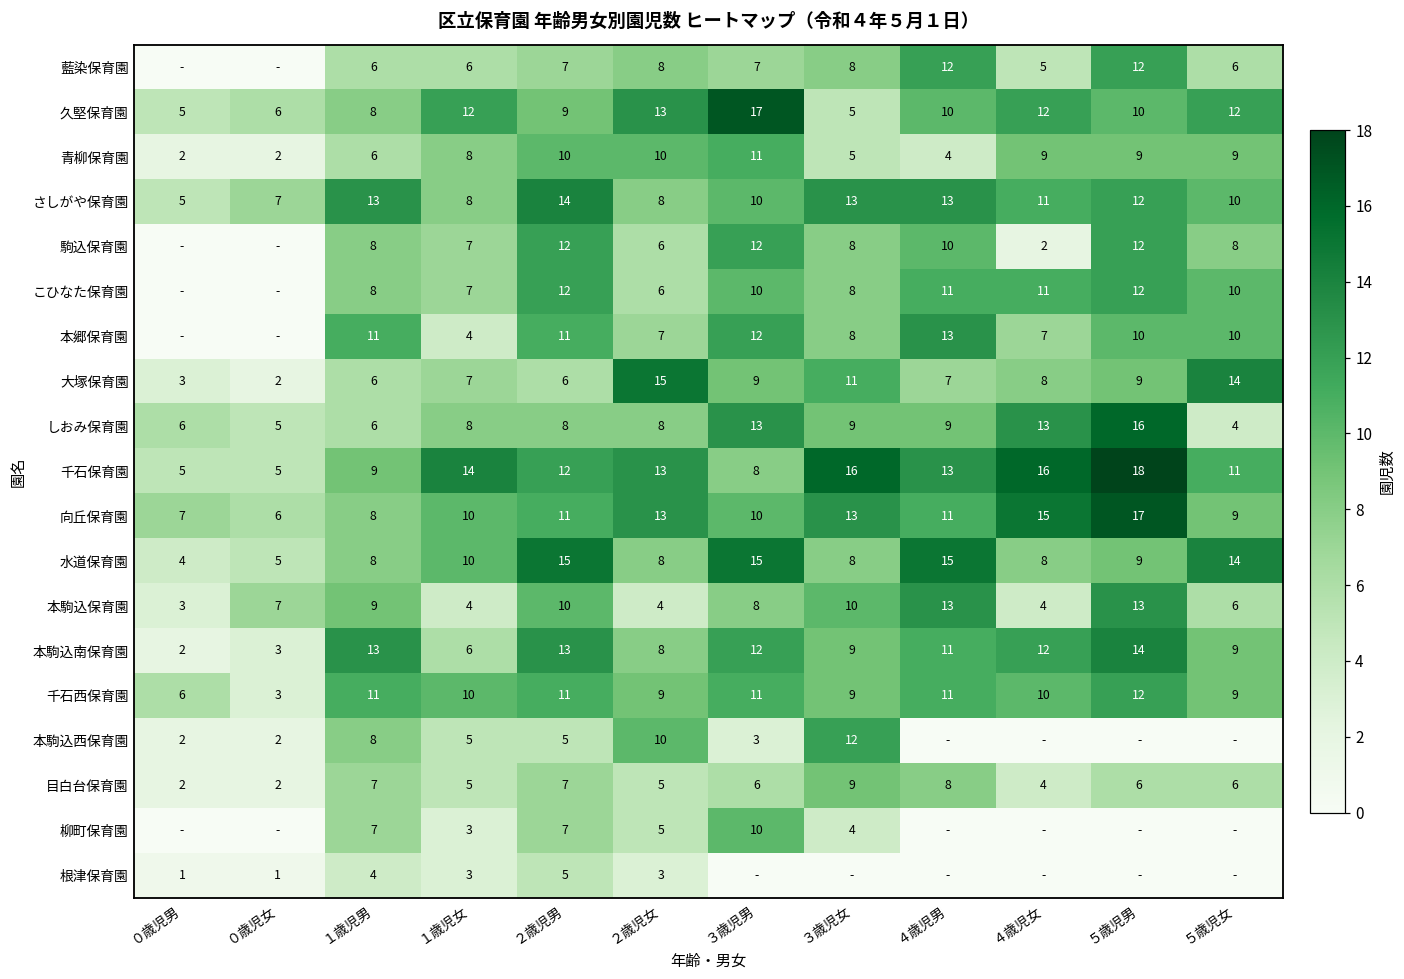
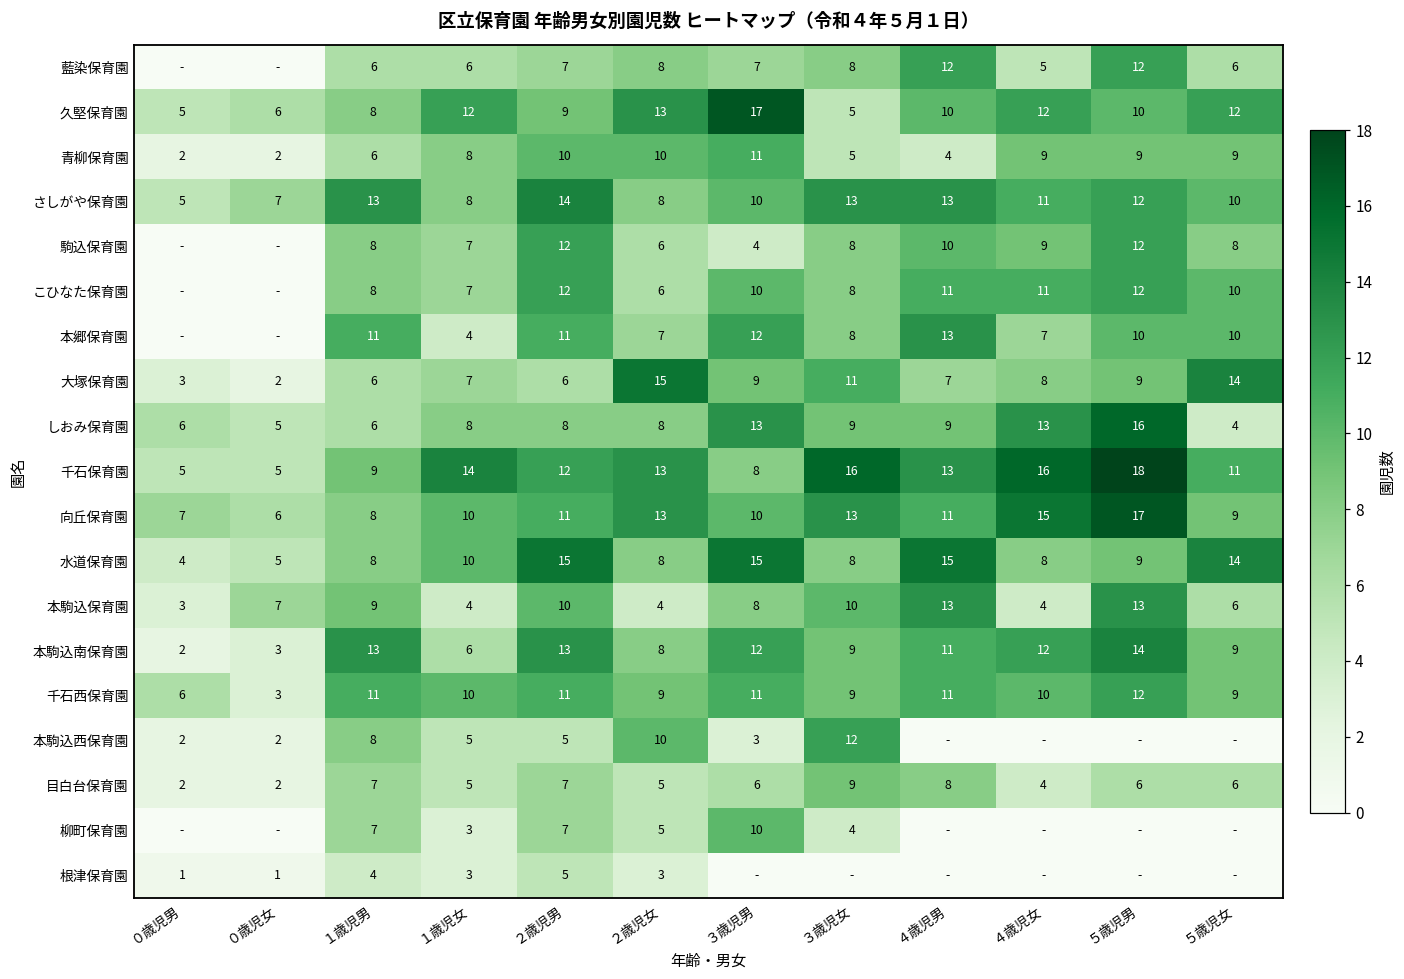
  {
    "駒込保育園": {
      "１歳児男": 8,
      "１歳児女": 7,
      "２歳児男": 12,
      "２歳児女": 6,
-     "３歳児男": 12,
+     "３歳児男": 4,
      "３歳児女": 8,
      "４歳児男": 10,
-     "４歳児女": 2,
+     "４歳児女": 9,
      "５歳児男": 12,
      "５歳児女": 8
    }
  }
